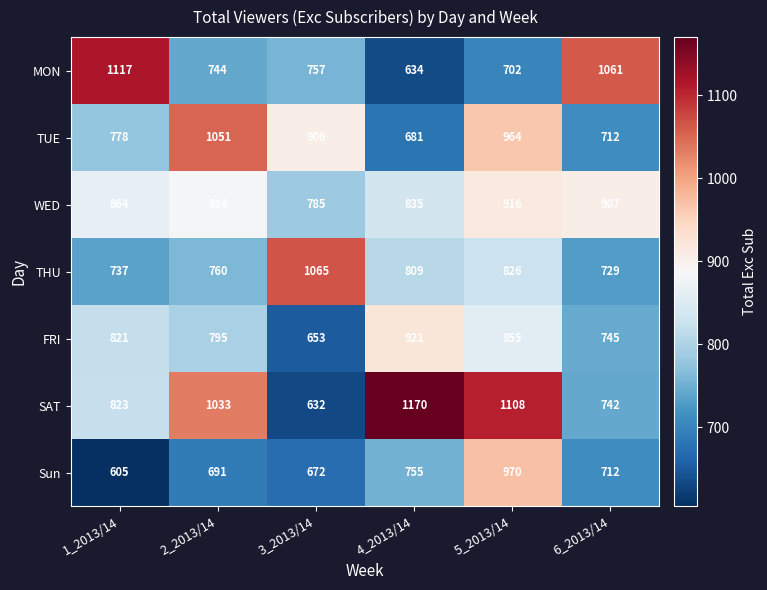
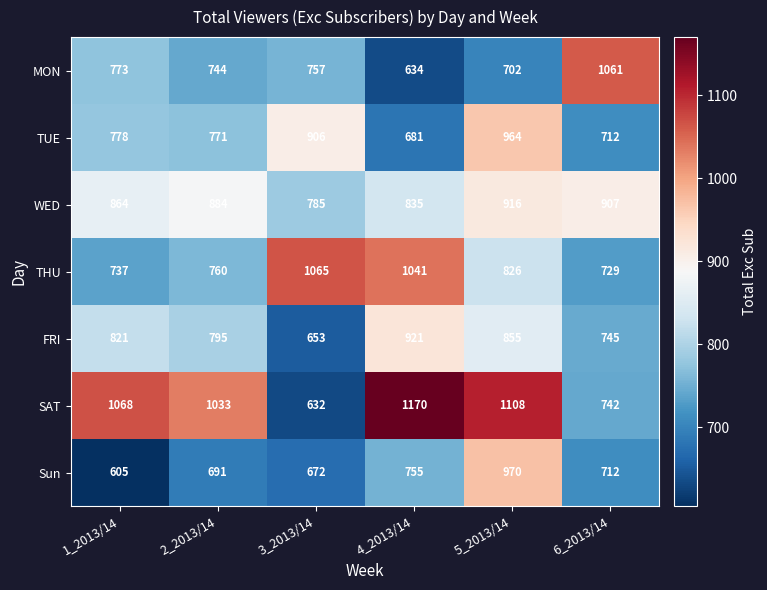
  {
    "MON": {
-     "1_2013/14": 1117,
+     "1_2013/14": 773,
      "2_2013/14": 744,
      "3_2013/14": 757,
      "4_2013/14": 634,
      "5_2013/14": 702,
      "6_2013/14": 1061
    },
    "TUE": {
      "1_2013/14": 778,
-     "2_2013/14": 1051,
+     "2_2013/14": 771,
      "4_2013/14": 681,
      "5_2013/14": 964,
      "6_2013/14": 712
    },
    "WED": {
      "3_2013/14": 785
    },
    "THU": {
      "1_2013/14": 737,
      "2_2013/14": 760,
      "3_2013/14": 1065,
-     "4_2013/14": 809,
+     "4_2013/14": 1041,
      "5_2013/14": 826,
      "6_2013/14": 729
    },
    "FRI": {
      "1_2013/14": 821,
      "2_2013/14": 795,
      "3_2013/14": 653,
      "6_2013/14": 745
    },
    "SAT": {
-     "1_2013/14": 823,
+     "1_2013/14": 1068,
      "2_2013/14": 1033,
      "3_2013/14": 632,
      "4_2013/14": 1170,
      "5_2013/14": 1108,
      "6_2013/14": 742
    },
    "Sun": {
      "1_2013/14": 605,
      "2_2013/14": 691,
      "3_2013/14": 672,
      "4_2013/14": 755,
      "5_2013/14": 970,
      "6_2013/14": 712
    }
  }
